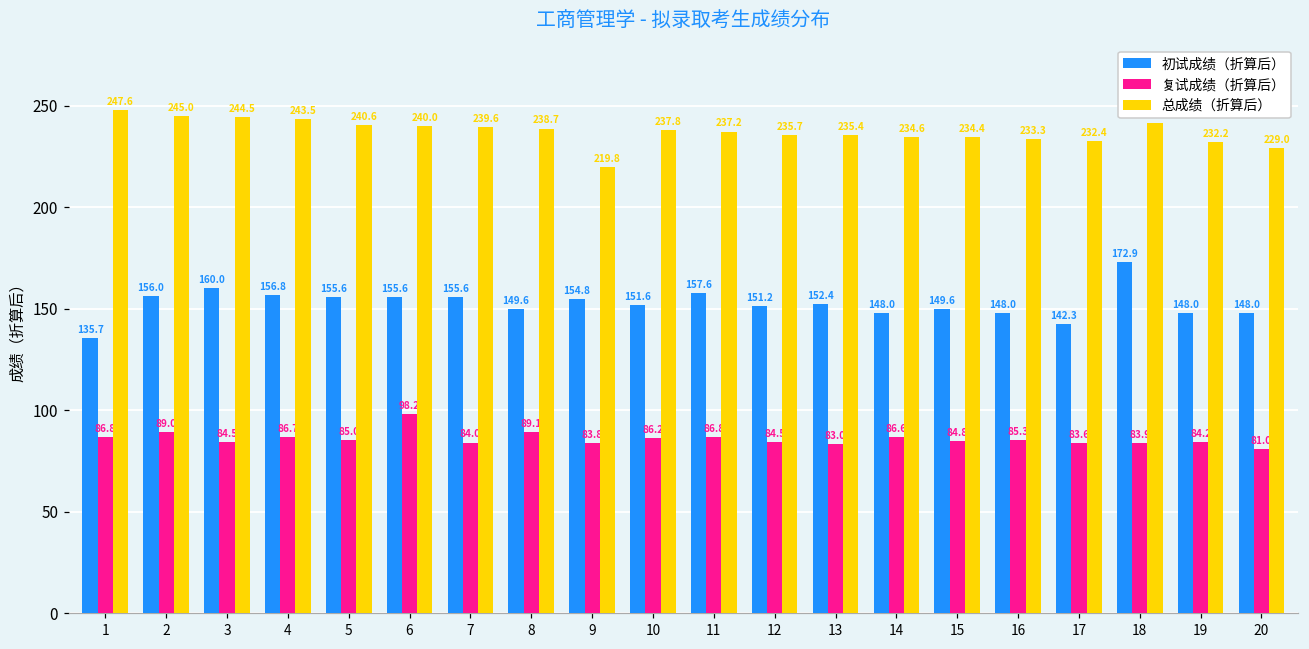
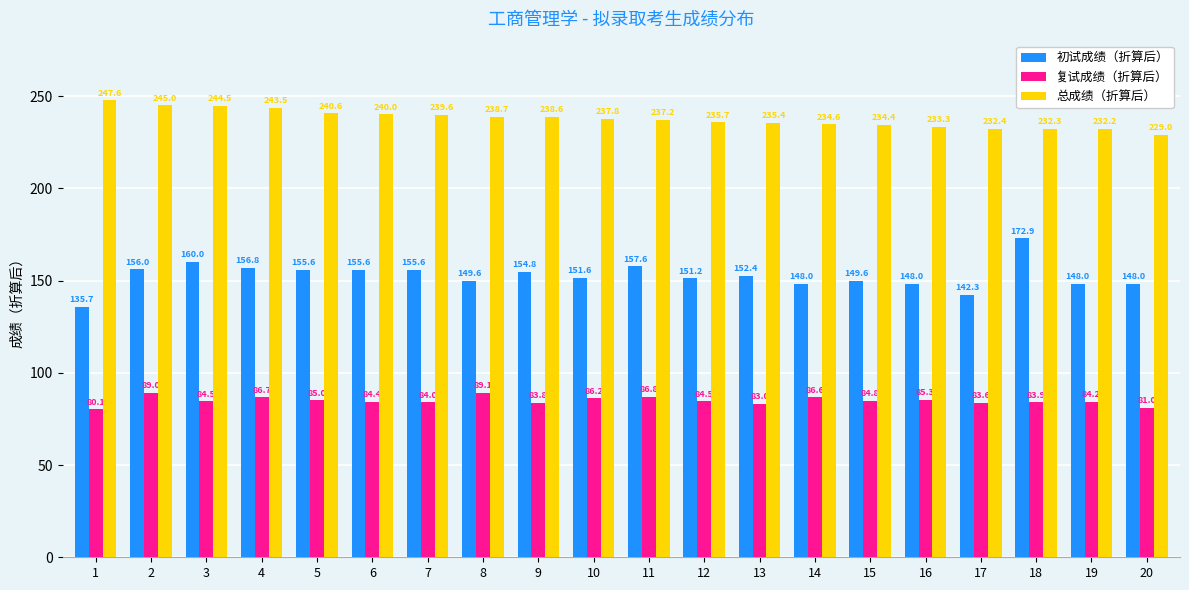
  {
    "初试成绩（折算后）": {
      "1": 135.7,
      "2": 156.0,
      "3": 160.0,
      "4": 156.8,
      "5": 155.6,
      "6": 155.6,
      "7": 155.6,
      "8": 149.6,
      "9": 154.8,
      "10": 151.6,
      "11": 157.6,
      "12": 151.2,
      "13": 152.4,
      "14": 148.0,
      "15": 149.6,
      "16": 148.0,
      "17": 142.3,
      "18": 172.9,
      "19": 148.0,
      "20": 148.0
    },
    "复试成绩（折算后）": {
-     "1": 86.8,
+     "1": 80.1,
      "2": 89.0,
      "3": 84.5,
      "4": 86.7,
      "5": 85.0,
-     "6": 98.2,
+     "6": 84.4,
      "7": 84.0,
      "8": 89.1,
      "9": 83.8,
      "10": 86.2,
      "11": 86.8,
      "12": 84.5,
      "13": 83.0,
      "14": 86.6,
      "15": 84.8,
      "16": 85.3,
      "17": 83.6,
      "18": 83.9,
      "19": 84.2,
      "20": 81.0
    },
    "总成绩（折算后）": {
      "1": 247.6,
      "2": 245.0,
      "3": 244.5,
      "4": 243.5,
      "5": 240.6,
      "6": 240.0,
      "7": 239.6,
      "8": 238.7,
-     "9": 219.8,
+     "9": 238.6,
      "10": 237.8,
      "11": 237.2,
      "12": 235.7,
      "13": 235.4,
      "14": 234.6,
      "15": 234.4,
      "16": 233.3,
      "17": 232.4,
-     "18": 242,
+     "18": 232,
      "19": 232.2,
      "20": 229.0
    }
  }
